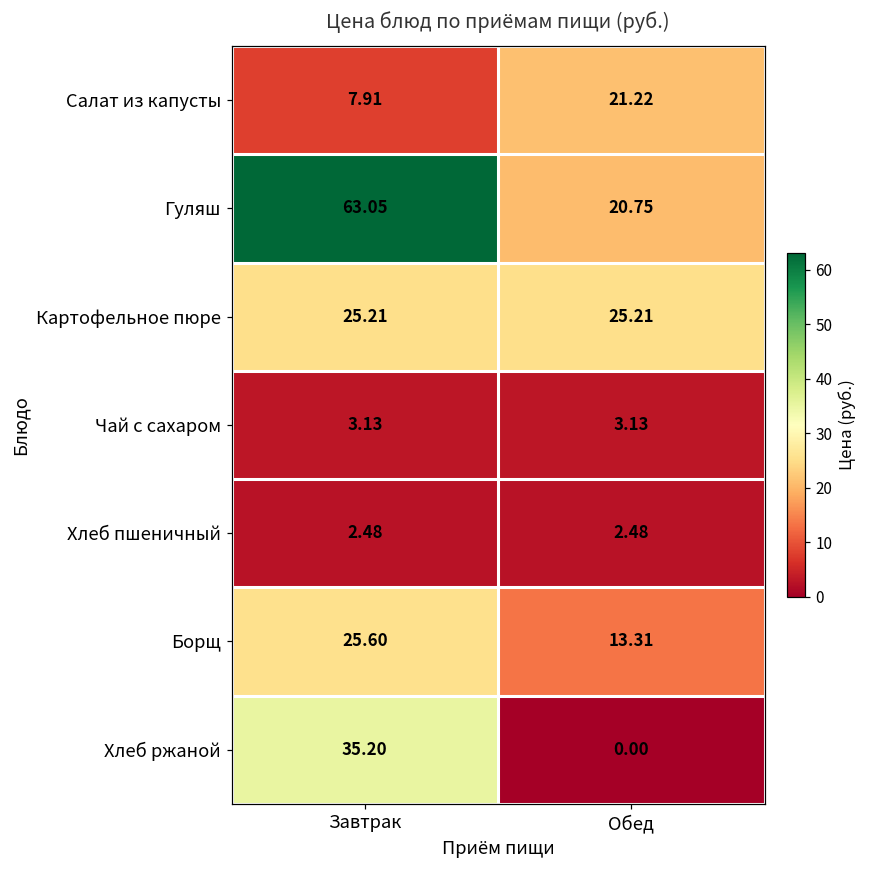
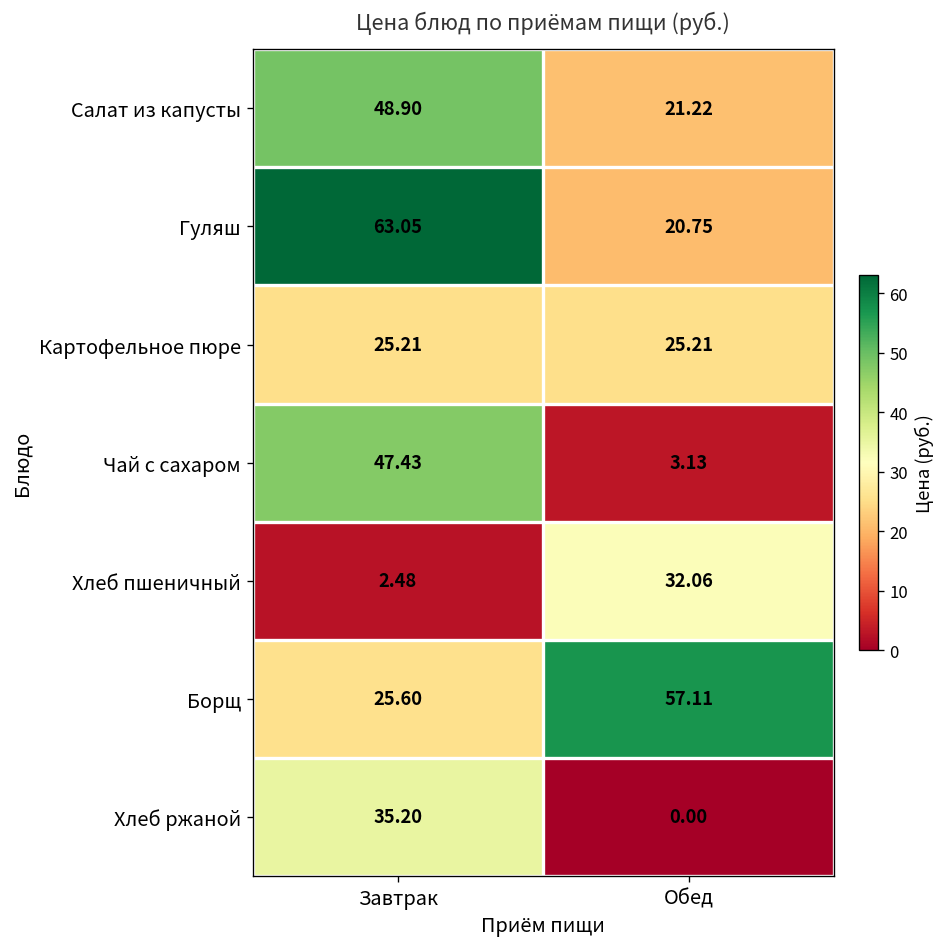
  {
    "Салат из капусты": {
-     "Завтрак": 7.91,
+     "Завтрак": 48.90,
      "Обед": 21.22
    },
    "Гуляш": {
      "Завтрак": 63.05,
      "Обед": 20.75
    },
    "Картофельное пюре": {
      "Завтрак": 25.21,
      "Обед": 25.21
    },
    "Чай с сахаром": {
-     "Завтрак": 3.13,
+     "Завтрак": 47.43,
      "Обед": 3.13
    },
    "Хлеб пшеничный": {
      "Завтрак": 2.48,
-     "Обед": 2.48
+     "Обед": 32.06
    },
    "Борщ": {
      "Завтрак": 25.60,
-     "Обед": 13.31
+     "Обед": 57.11
    },
    "Хлеб ржаной": {
      "Завтрак": 35.20,
      "Обед": 0.00
    }
  }
